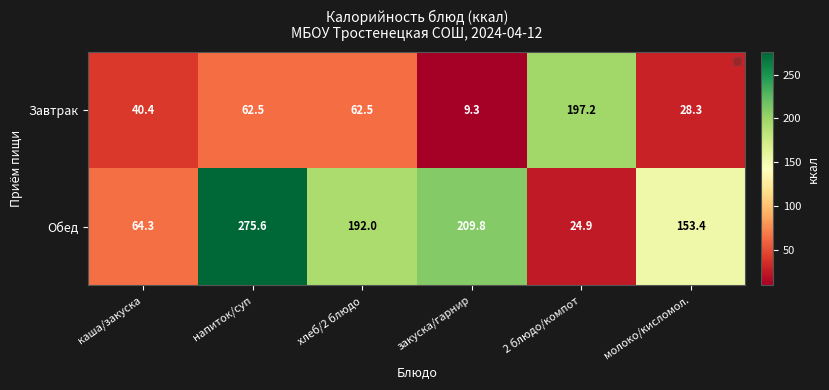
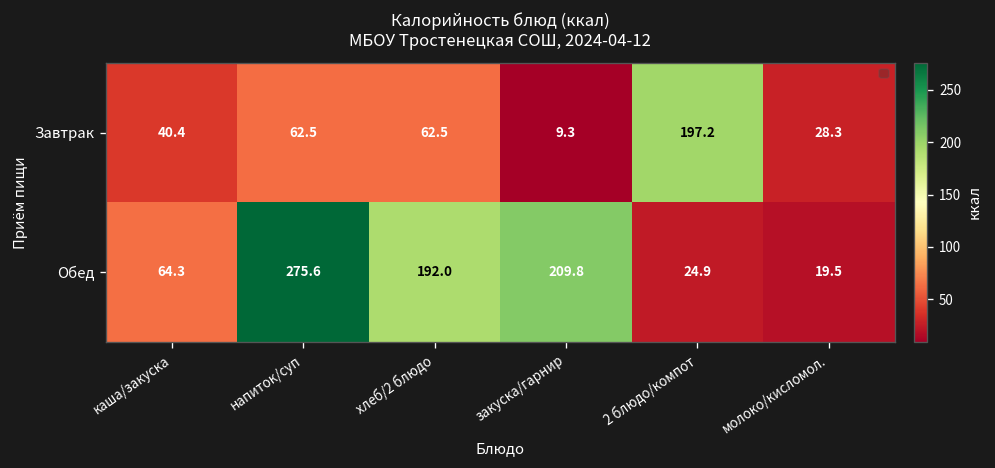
  {
    "Завтрак": {
      "каша/закуска": 40.4,
      "напиток/суп": 62.5,
      "хлеб/2 блюдо": 62.5,
      "закуска/гарнир": 9.3,
      "2 блюдо/компот": 197.2,
      "молоко/кисломол.": 28.3
    },
    "Обед": {
      "каша/закуска": 64.3,
      "напиток/суп": 275.6,
      "хлеб/2 блюдо": 192.0,
      "закуска/гарнир": 209.8,
      "2 блюдо/компот": 24.9,
-     "молоко/кисломол.": 153.4
+     "молоко/кисломол.": 19.5
    }
  }
